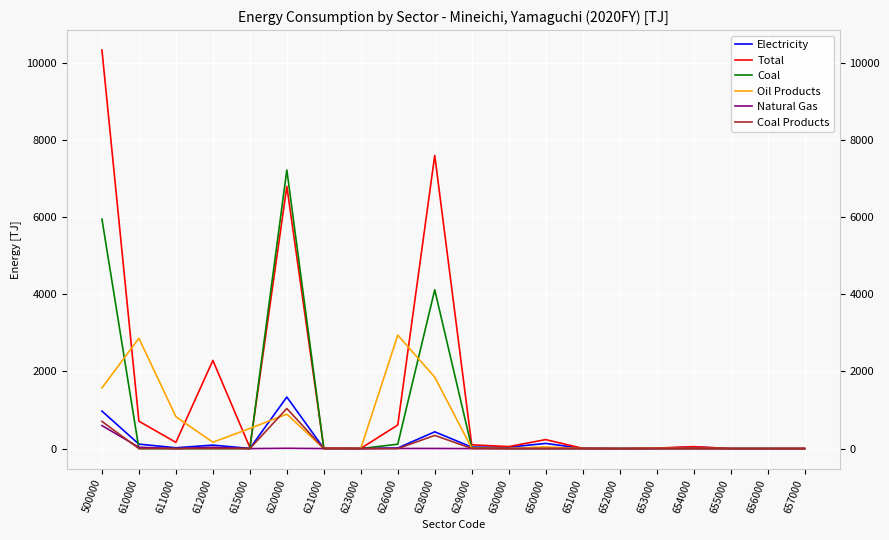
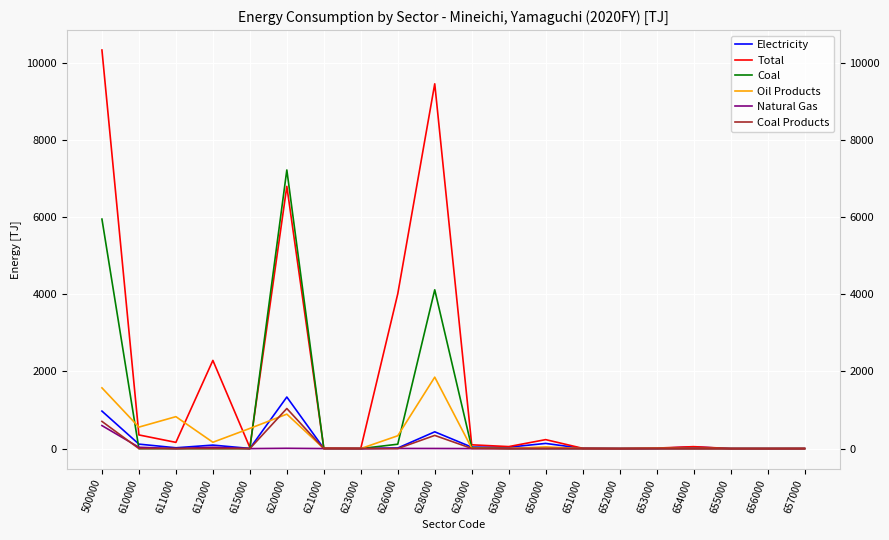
  {
    "Electricity": {
      "500000": 1000,
      "610000": 100,
      "620000": 1300,
      "628000": 400,
      "650000": 100
    },
    "Total": {
      "500000": 10300,
-     "610000": 700,
+     "610000": 400,
      "611000": 200,
      "612000": 2300,
      "620000": 6800,
-     "626000": 600,
-     "628000": 7600,
+     "626000": 4000,
+     "628000": 9500,
      "650000": 200
    },
    "Coal": {
      "500000": 5900,
      "620000": 7200,
      "626000": 100,
      "628000": 4100
    },
    "Oil Products": {
      "500000": 1600,
-     "610000": 2900,
+     "610000": 600,
      "611000": 800,
      "612000": 200,
      "615000": 500,
      "620000": 900,
-     "626000": 2900,
+     "626000": 300,
      "628000": 1900
    },
    "Natural Gas": {
      "500000": 600,
      "620000": 0,
      "628000": 0
    },
    "Coal Products": {
      "500000": 700,
      "620000": 1000,
      "628000": 300
    }
  }
